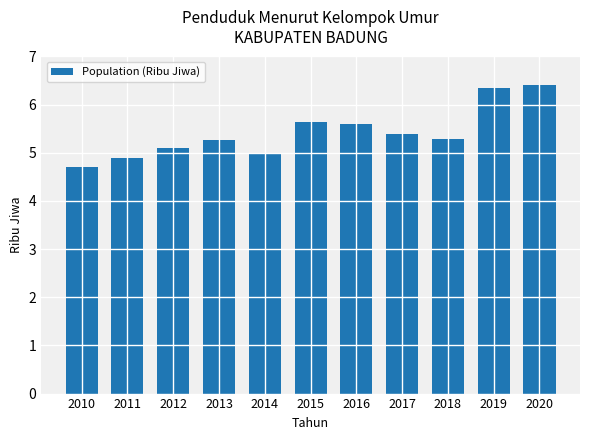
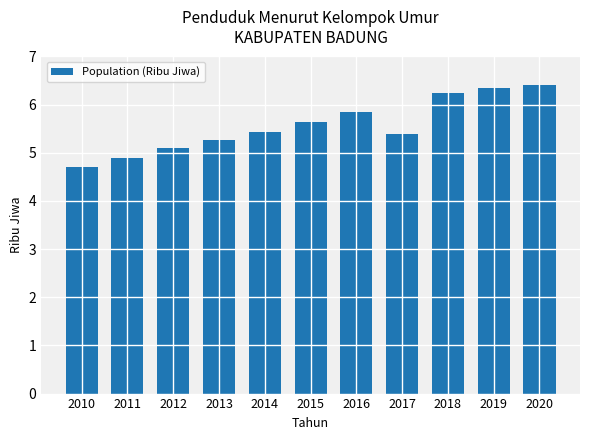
  {
    "2010": 4.7,
    "2011": 4.9,
    "2012": 5.1,
    "2013": 5.3,
-   "2014": 5.0,
+   "2014": 5.4,
    "2015": 5.6,
-   "2016": 5.6,
+   "2016": 5.8,
    "2017": 5.4,
-   "2018": 5.3,
+   "2018": 6.3,
    "2019": 6.4,
    "2020": 6.4
  }
